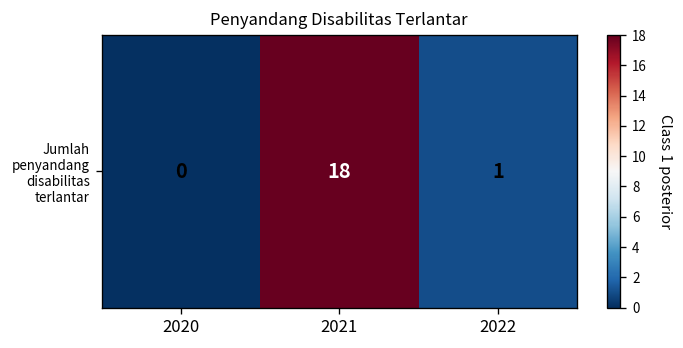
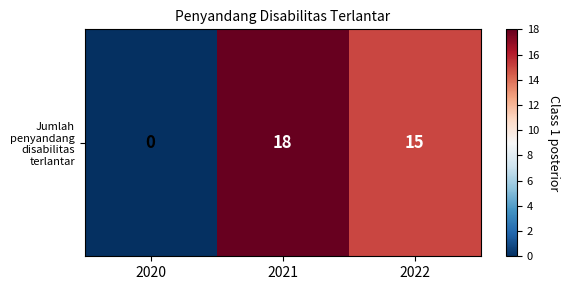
  {
    "Jumlah penyandang disabilitas terlantar": {
      "2020": 0,
      "2021": 18,
-     "2022": 1
+     "2022": 15
    }
  }
